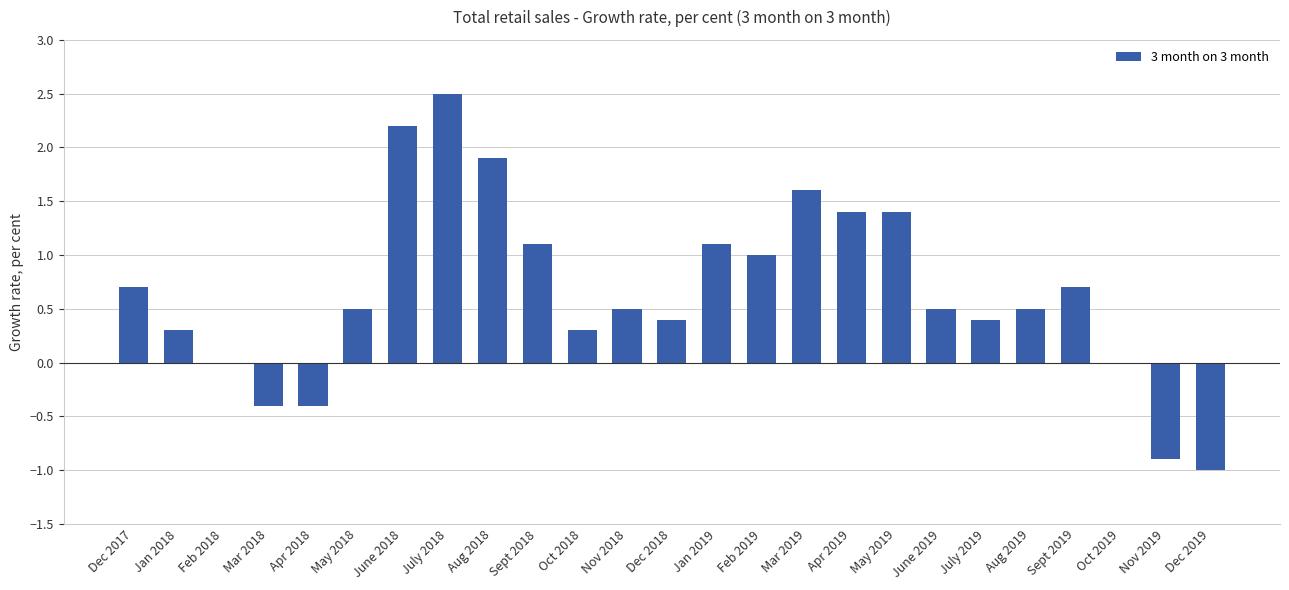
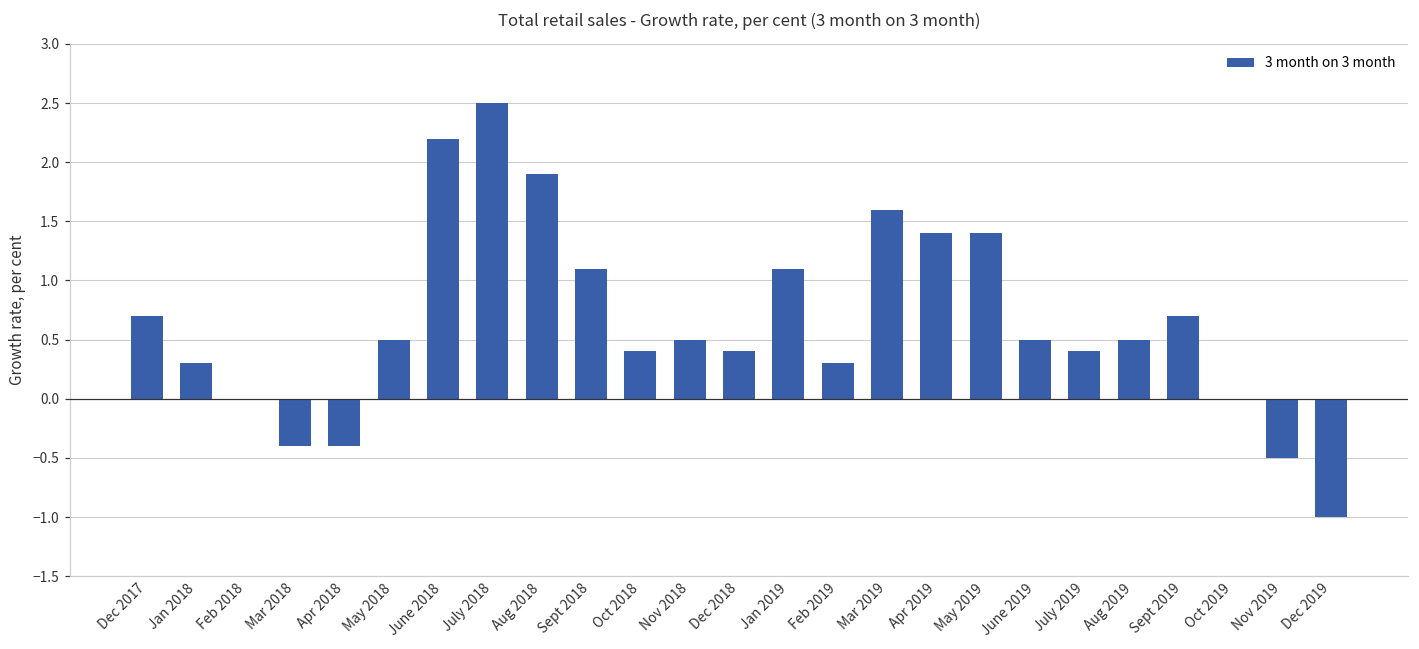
  {
    "Dec 2017": 0.7,
    "Jan 2018": 0.3,
    "Feb 2018": 0.0,
    "Mar 2018": -0.4,
    "Apr 2018": -0.4,
    "May 2018": 0.5,
    "June 2018": 2.2,
    "July 2018": 2.5,
    "Aug 2018": 1.9,
    "Sept 2018": 1.1,
-   "Oct 2018": 0.3,
+   "Oct 2018": 0.4,
    "Nov 2018": 0.5,
    "Dec 2018": 0.4,
    "Jan 2019": 1.1,
-   "Feb 2019": 1.0,
+   "Feb 2019": 0.3,
    "Mar 2019": 1.6,
    "Apr 2019": 1.4,
    "May 2019": 1.4,
    "June 2019": 0.5,
    "July 2019": 0.4,
    "Aug 2019": 0.5,
    "Sept 2019": 0.7,
    "Oct 2019": 0.0,
-   "Nov 2019": -0.9,
+   "Nov 2019": -0.5,
    "Dec 2019": -1.0
  }
